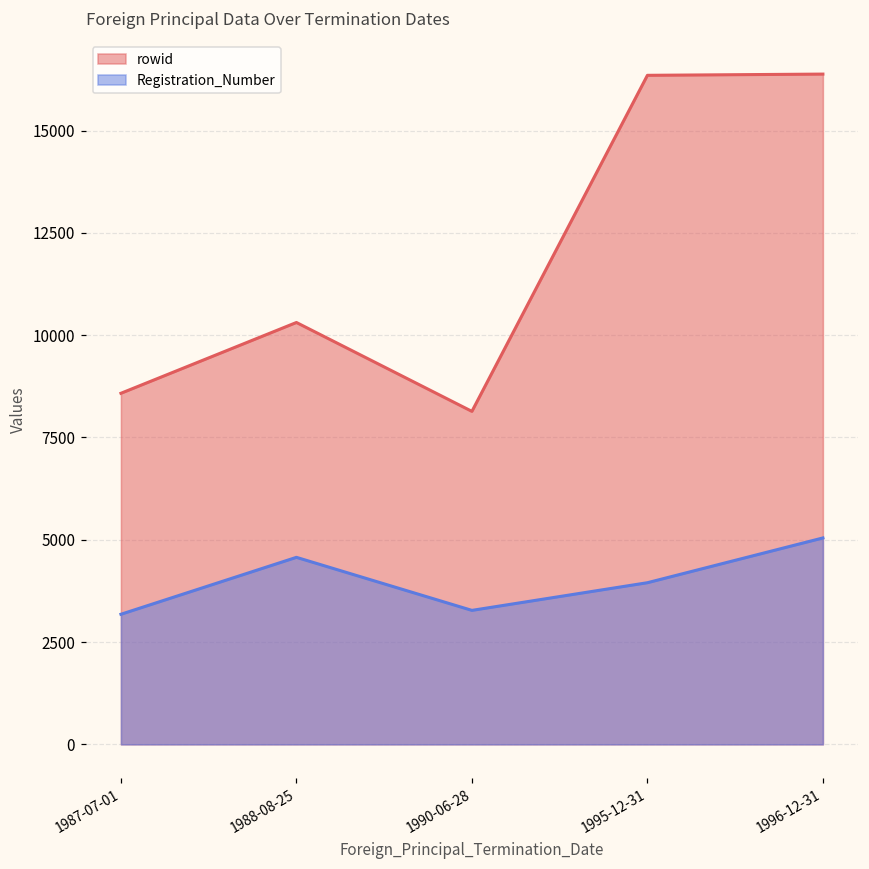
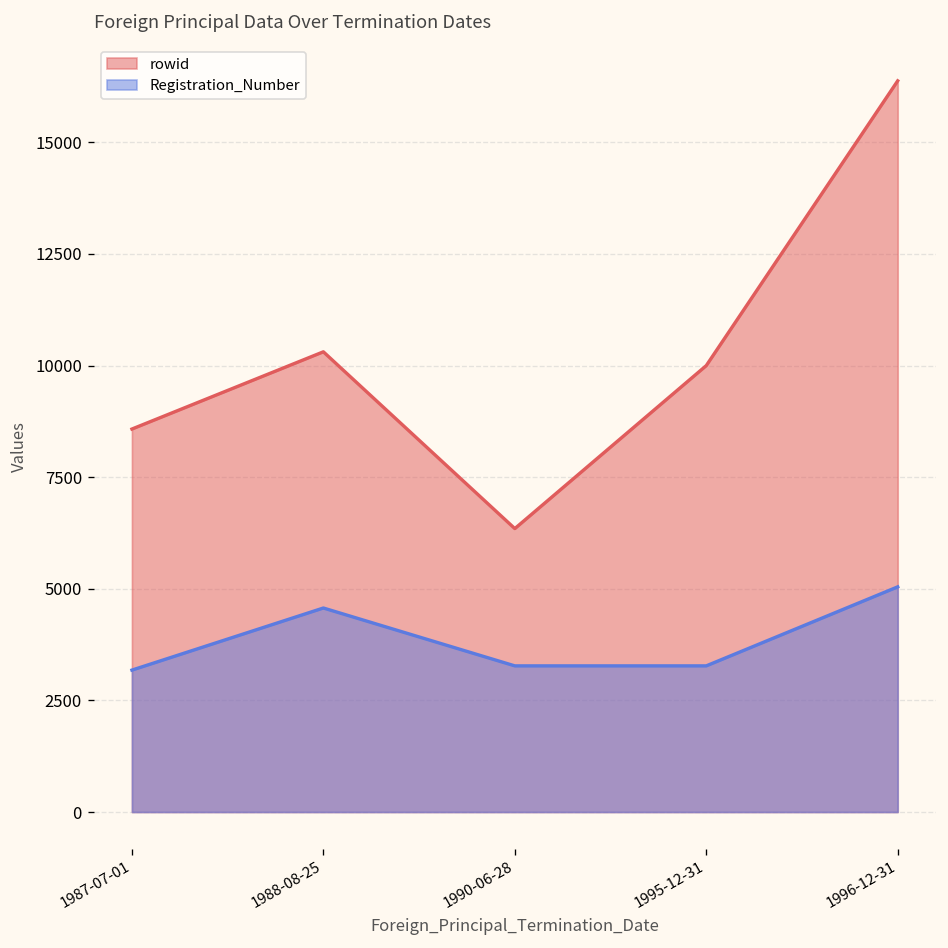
  {
    "rowid": {
      "1987-07-01": 8600,
      "1988-08-25": 10300,
-     "1990-06-28": 8100,
-     "1995-12-31": 16300,
+     "1990-06-28": 6300,
+     "1995-12-31": 10000,
      "1996-12-31": 16400
    },
    "Registration_Number": {
      "1987-07-01": 3200,
      "1988-08-25": 4600,
      "1990-06-28": 3300,
-     "1995-12-31": 4000,
+     "1995-12-31": 3300,
      "1996-12-31": 5000
    }
  }
